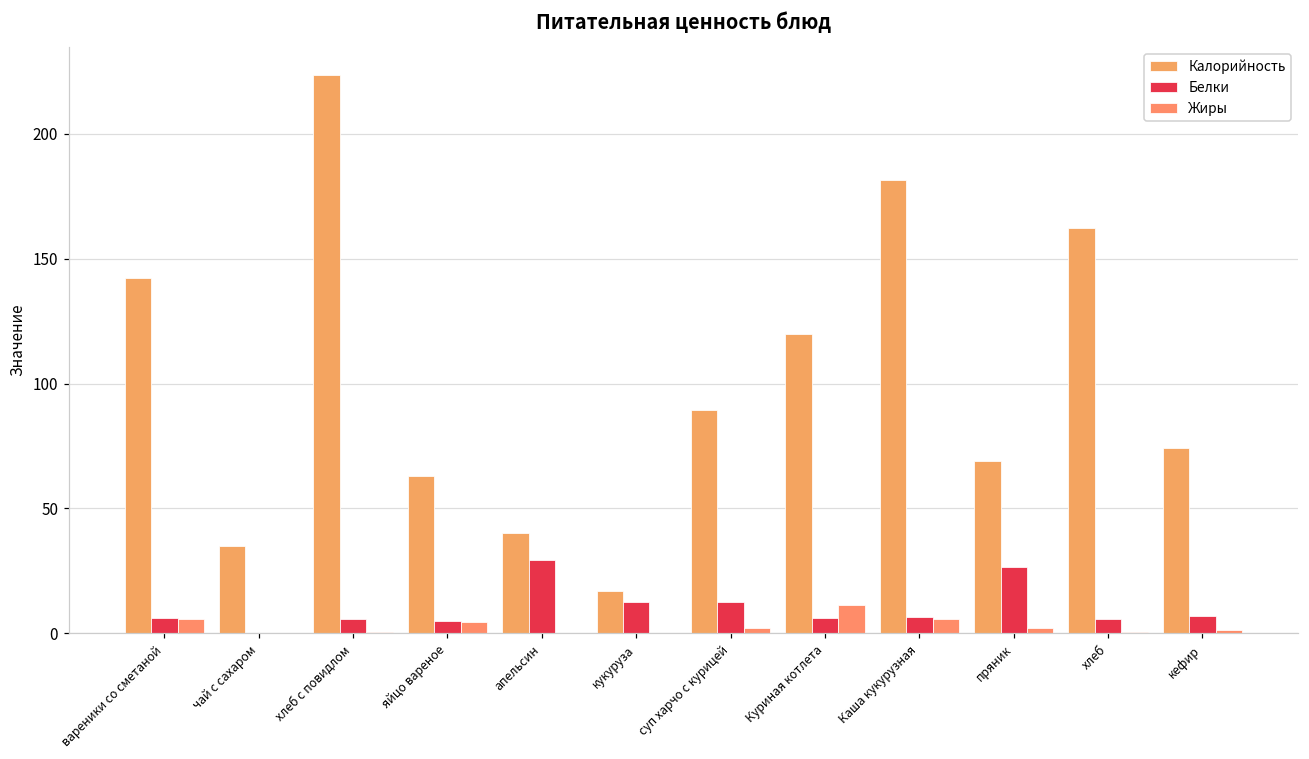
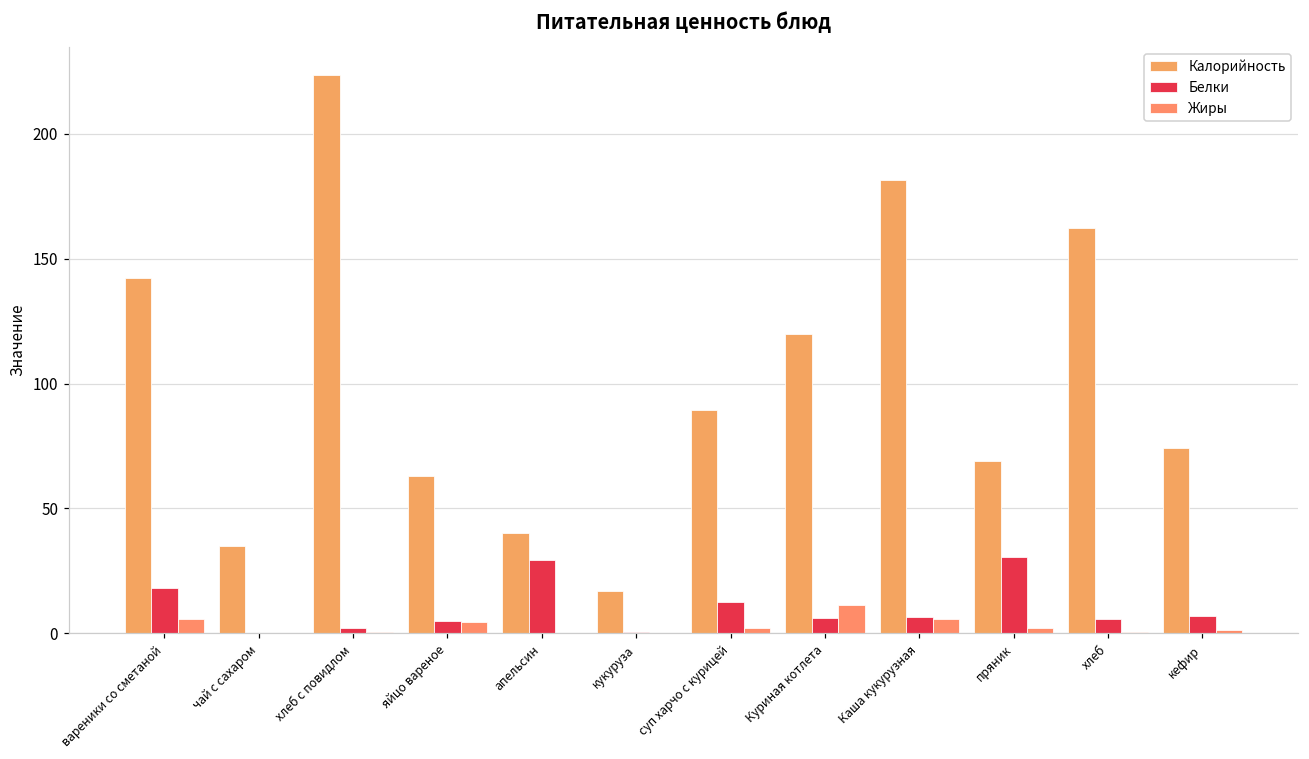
  {
    "Белки": {
-     "вареники со сметаной": 6,
+     "вареники со сметаной": 18,
      "чай с сахаром": 0,
-     "хлеб с повидлом": 6,
+     "хлеб с повидлом": 2,
      "яйцо вареное": 5,
      "апельсин": 29,
-     "кукуруза": 13,
+     "кукуруза": 1,
      "суп харчо с курицей": 13,
      "Куриная котлета": 6,
      "Каша кукурузная": 7,
-     "пряник": 26,
+     "пряник": 30,
      "хлеб": 6,
      "кефир": 7
    }
  }
